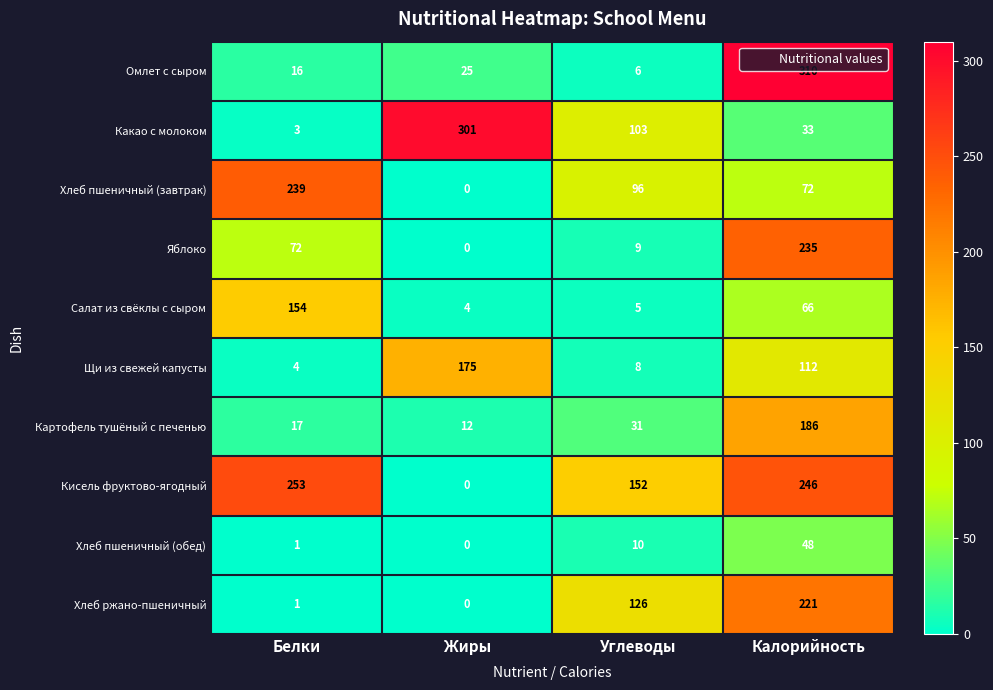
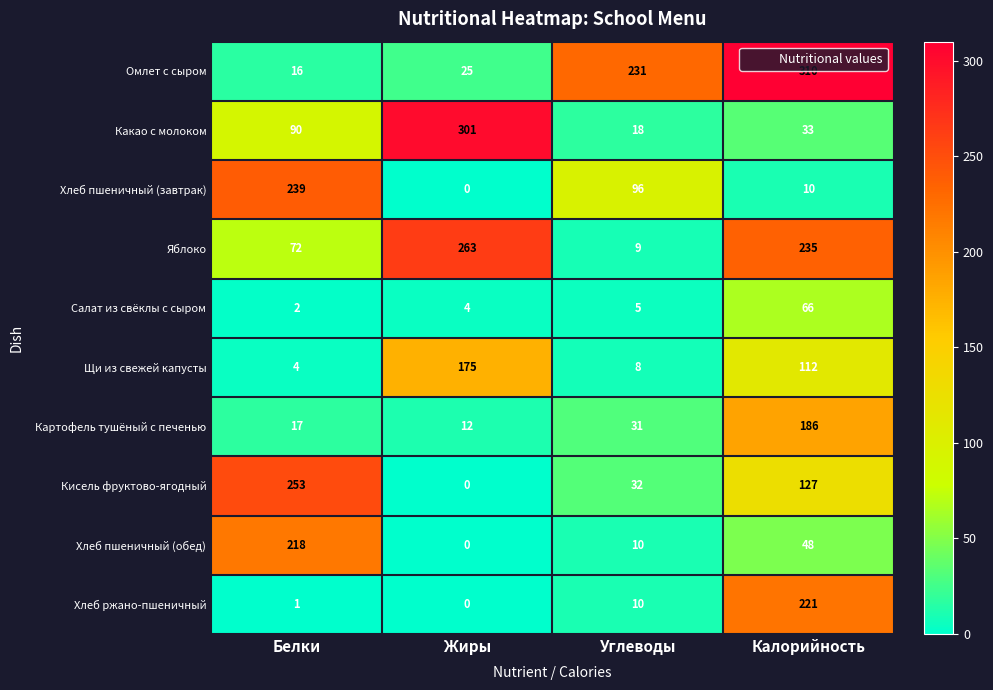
  {
    "Омлет с сыром": {
      "Белки": 16,
      "Жиры": 25,
-     "Углеводы": 6
+     "Углеводы": 231
    },
    "Какао с молоком": {
-     "Белки": 3,
+     "Белки": 90,
      "Жиры": 301,
-     "Углеводы": 103,
+     "Углеводы": 18,
      "Калорийность": 33
    },
    "Хлеб пшеничный (завтрак)": {
      "Белки": 239,
      "Жиры": 0,
      "Углеводы": 96,
-     "Калорийность": 72
+     "Калорийность": 10
    },
    "Яблоко": {
      "Белки": 72,
-     "Жиры": 0,
+     "Жиры": 263,
      "Углеводы": 9,
      "Калорийность": 235
    },
    "Салат из свёклы с сыром": {
-     "Белки": 154,
+     "Белки": 2,
      "Жиры": 4,
      "Углеводы": 5,
      "Калорийность": 66
    },
    "Щи из свежей капусты": {
      "Белки": 4,
      "Жиры": 175,
      "Углеводы": 8,
      "Калорийность": 112
    },
    "Картофель тушёный с печенью": {
      "Белки": 17,
      "Жиры": 12,
      "Углеводы": 31,
      "Калорийность": 186
    },
    "Кисель фруктово-ягодный": {
      "Белки": 253,
      "Жиры": 0,
-     "Углеводы": 152,
-     "Калорийность": 246
+     "Углеводы": 32,
+     "Калорийность": 127
    },
    "Хлеб пшеничный (обед)": {
-     "Белки": 1,
+     "Белки": 218,
      "Жиры": 0,
      "Углеводы": 10,
      "Калорийность": 48
    },
    "Хлеб ржано-пшеничный": {
      "Белки": 1,
      "Жиры": 0,
-     "Углеводы": 126,
+     "Углеводы": 10,
      "Калорийность": 221
    }
  }
